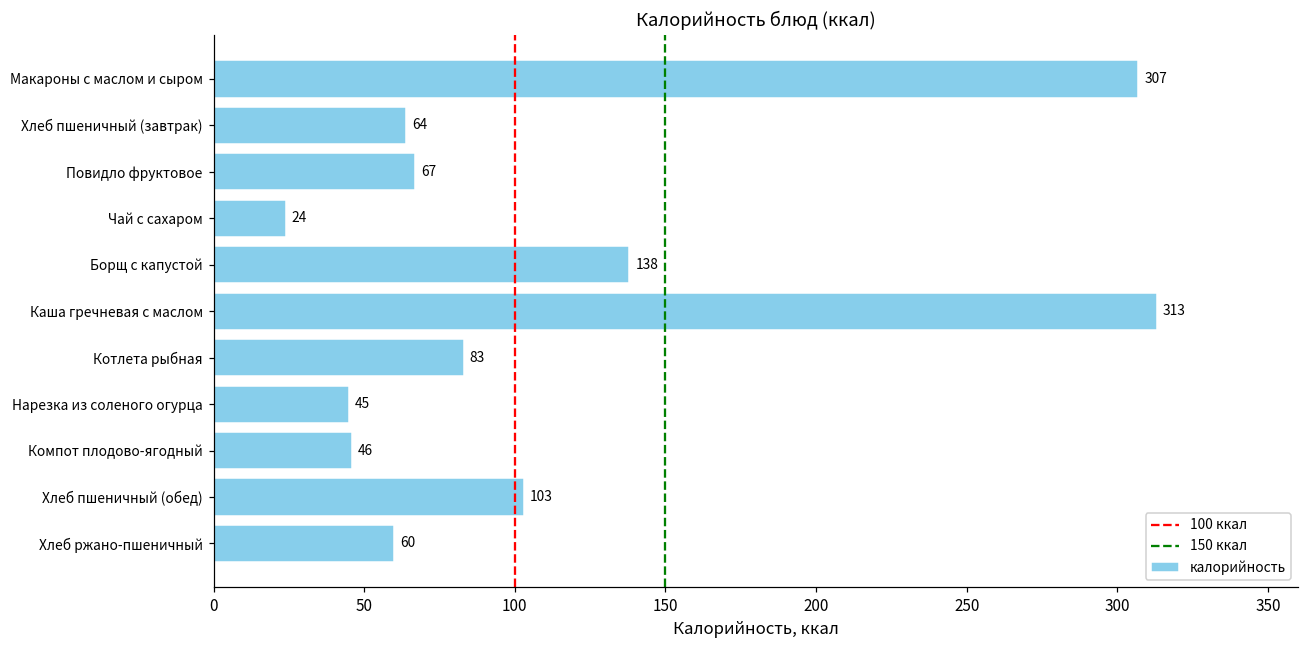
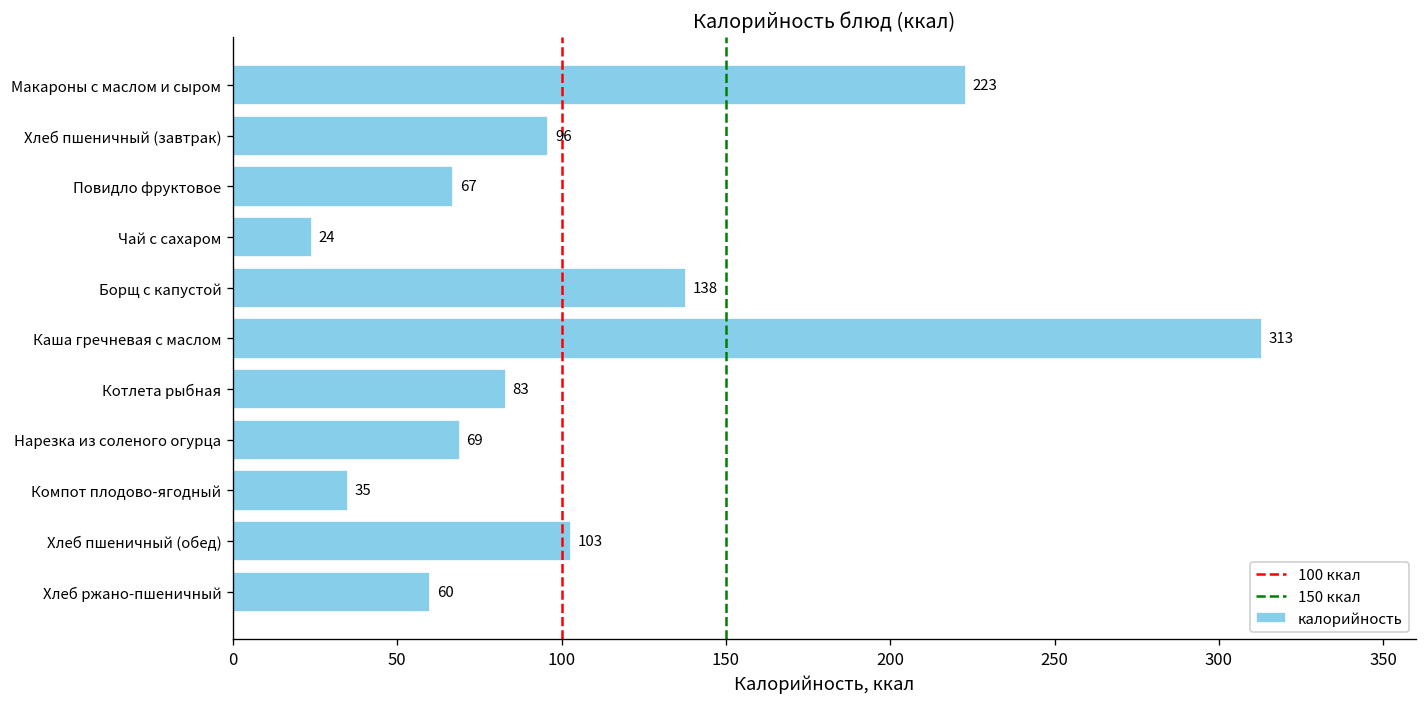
  {
-   "Макароны с маслом и сыром": 307,
-   "Хлеб пшеничный (завтрак)": 64,
+   "Макароны с маслом и сыром": 223,
+   "Хлеб пшеничный (завтрак)": 96,
    "Повидло фруктовое": 67,
    "Чай с сахаром": 24,
    "Борщ с капустой": 138,
    "Каша гречневая с маслом": 313,
    "Котлета рыбная": 83,
-   "Нарезка из соленого огурца": 45,
-   "Компот плодово-ягодный": 46,
+   "Нарезка из соленого огурца": 69,
+   "Компот плодово-ягодный": 35,
    "Хлеб пшеничный (обед)": 103,
    "Хлеб ржано-пшеничный": 60
  }
